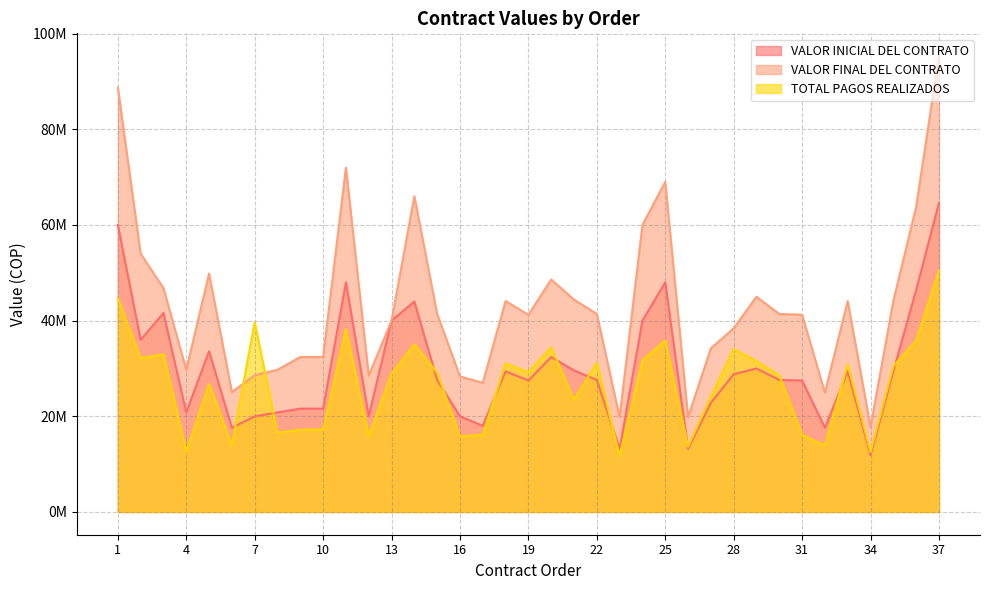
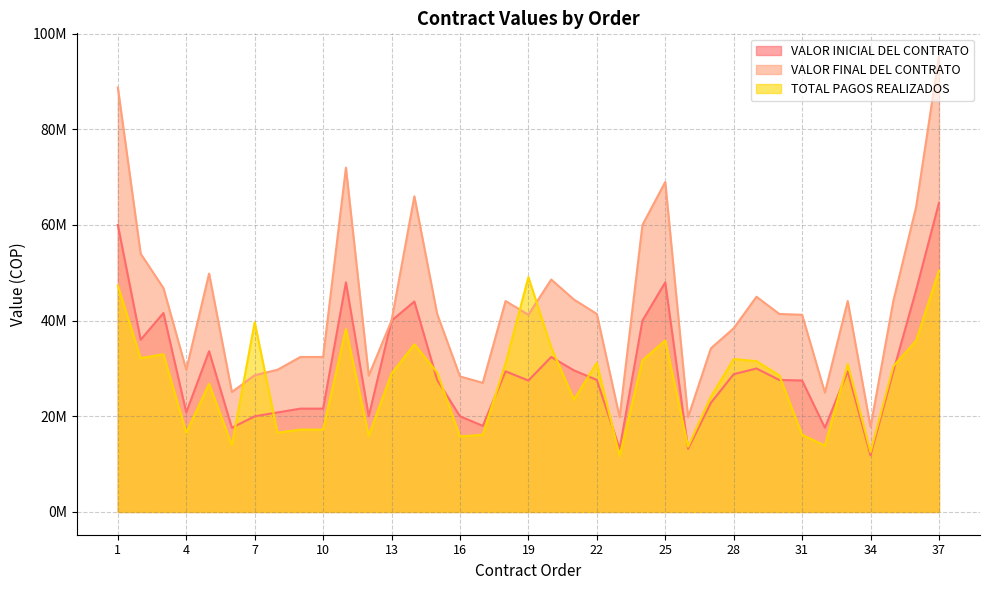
  {
    "TOTAL PAGOS REALIZADOS": {
-     "1": 45000000,
-     "4": 13000000,
+     "1": 47000000,
+     "4": 17000000,
      "7": 40000000,
      "10": 17000000,
      "13": 29000000,
      "16": 16000000,
-     "19": 29000000,
+     "19": 49000000,
      "22": 31000000,
      "25": 36000000,
-     "28": 34000000,
+     "28": 32000000,
      "31": 16000000,
      "34": 13000000,
      "37": 50000000
    }
  }
